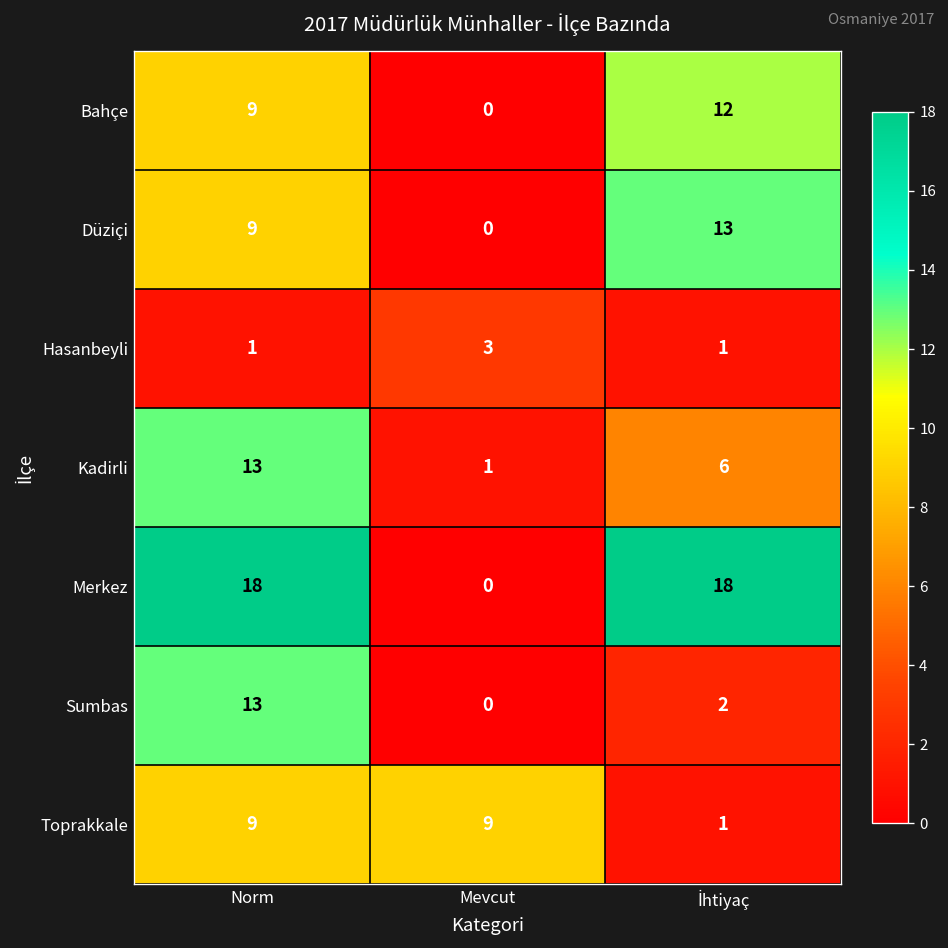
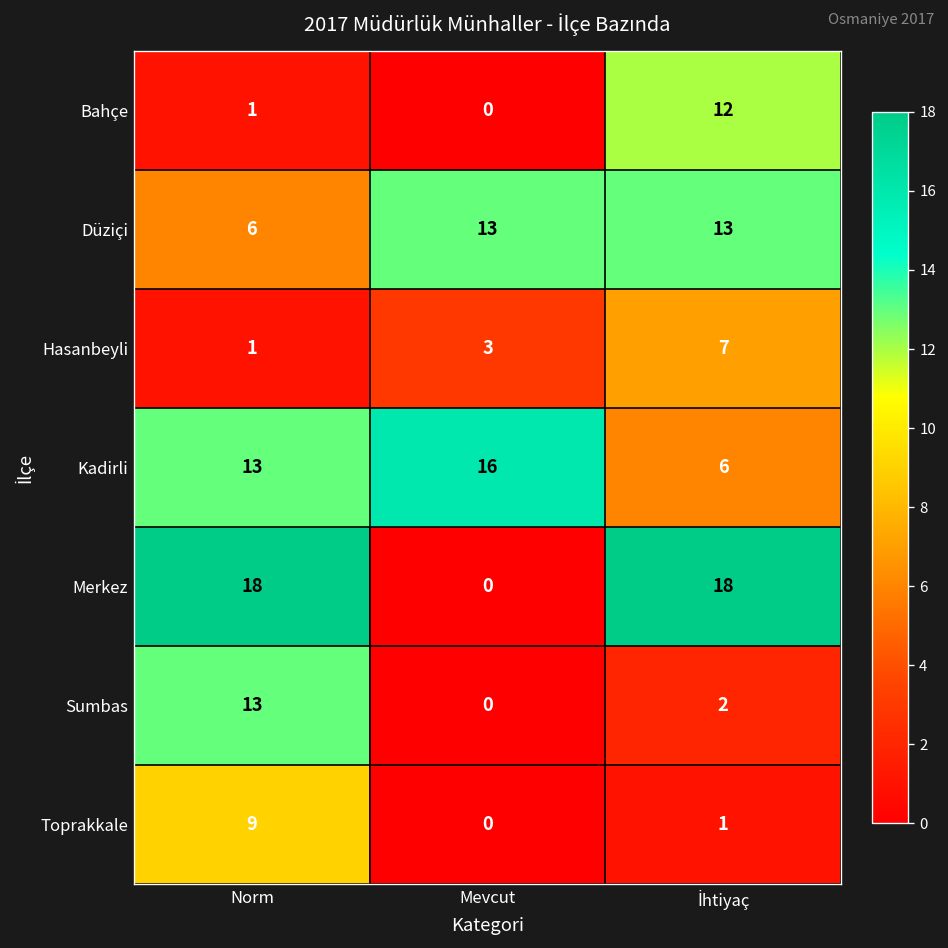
  {
    "Bahçe": {
-     "Norm": 9,
+     "Norm": 1,
      "Mevcut": 0,
      "İhtiyaç": 12
    },
    "Düziçi": {
-     "Norm": 9,
-     "Mevcut": 0,
+     "Norm": 6,
+     "Mevcut": 13,
      "İhtiyaç": 13
    },
    "Hasanbeyli": {
      "Norm": 1,
      "Mevcut": 3,
-     "İhtiyaç": 1
+     "İhtiyaç": 7
    },
    "Kadirli": {
      "Norm": 13,
-     "Mevcut": 1,
+     "Mevcut": 16,
      "İhtiyaç": 6
    },
    "Merkez": {
      "Norm": 18,
      "Mevcut": 0,
      "İhtiyaç": 18
    },
    "Sumbas": {
      "Norm": 13,
      "Mevcut": 0,
      "İhtiyaç": 2
    },
    "Toprakkale": {
      "Norm": 9,
-     "Mevcut": 9,
+     "Mevcut": 0,
      "İhtiyaç": 1
    }
  }
